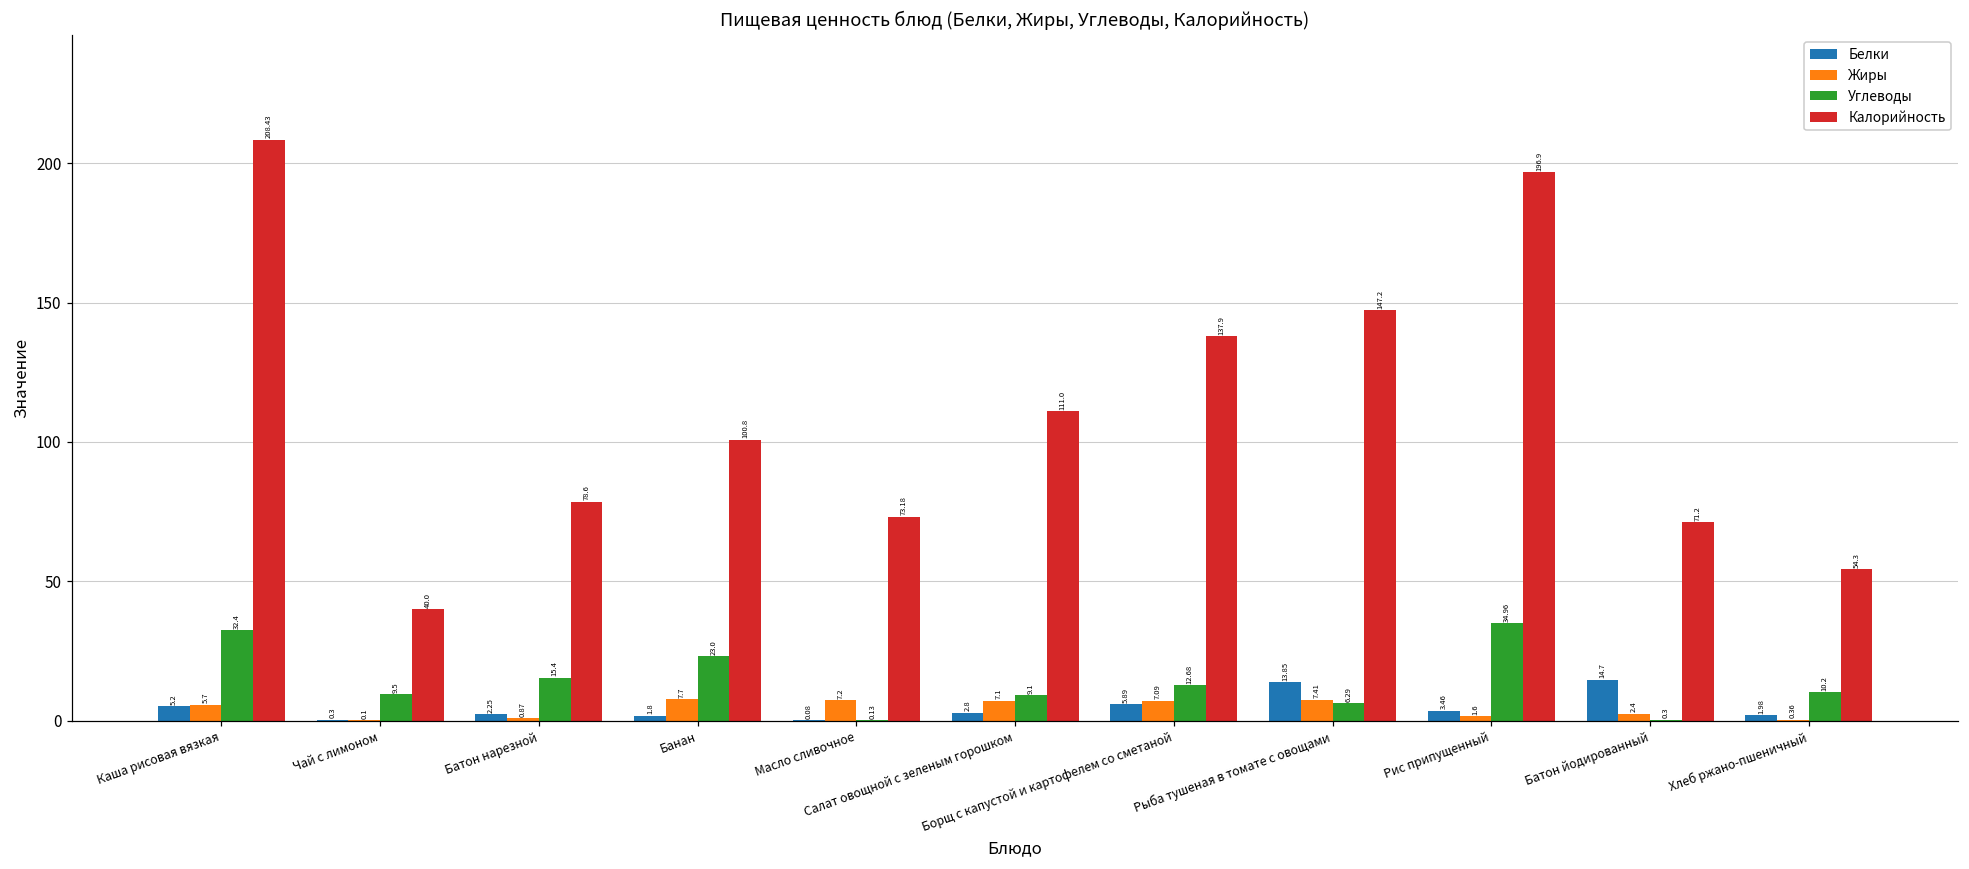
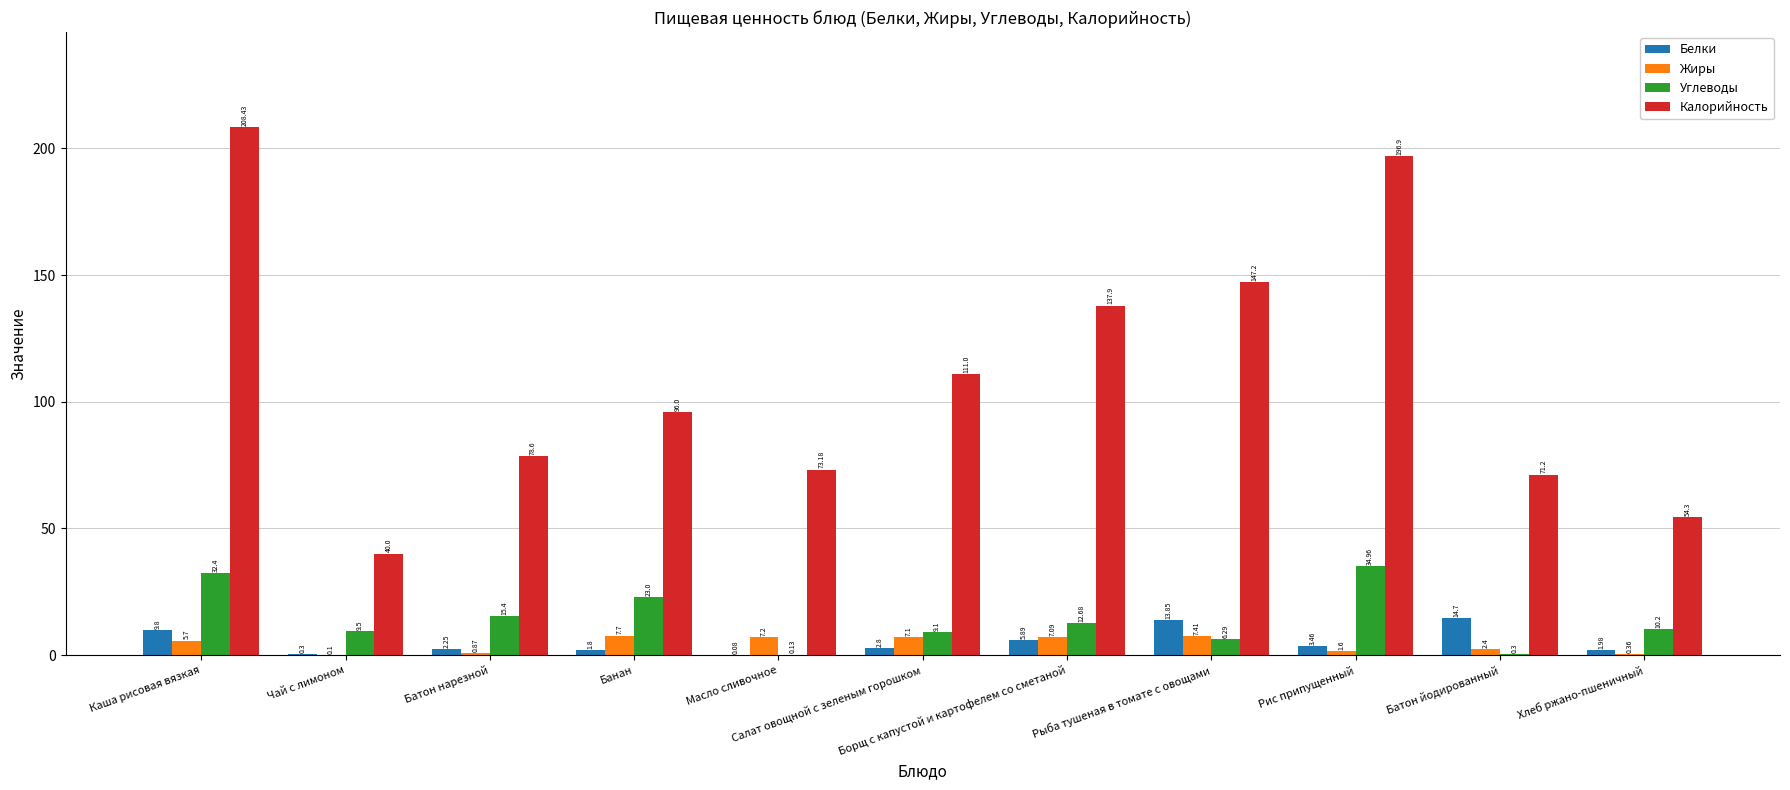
  {
    "Белки": {
-     "Каша рисовая вязкая": 5.2,
+     "Каша рисовая вязкая": 9.8,
      "Чай с лимоном": 0.3,
      "Батон нарезной": 2.25,
      "Банан": 1.8,
      "Масло сливочное": 0.08,
      "Салат овощной с зеленым горошком": 2.8,
      "Борщ с капустой и картофелем со сметаной": 5.89,
      "Рыба тушеная в томате с овощами": 13.85,
      "Рис припущенный": 3.46,
      "Батон йодированный": 14.7,
      "Хлеб ржано-пшеничный": 1.98
    },
    "Жиры": {
      "Каша рисовая вязкая": 5.7,
      "Чай с лимоном": 0.1,
      "Батон нарезной": 0.87,
      "Банан": 7.7,
      "Масло сливочное": 7.2,
      "Салат овощной с зеленым горошком": 7.1,
      "Борщ с капустой и картофелем со сметаной": 7.09,
      "Рыба тушеная в томате с овощами": 7.41,
      "Рис припущенный": 1.6,
      "Батон йодированный": 2.4,
      "Хлеб ржано-пшеничный": 0.36
    },
    "Углеводы": {
      "Каша рисовая вязкая": 32.4,
      "Чай с лимоном": 9.5,
      "Батон нарезной": 15.4,
      "Банан": 23.0,
      "Масло сливочное": 0.13,
      "Салат овощной с зеленым горошком": 9.1,
      "Борщ с капустой и картофелем со сметаной": 12.68,
      "Рыба тушеная в томате с овощами": 6.29,
      "Рис припущенный": 34.96,
      "Батон йодированный": 0.3,
      "Хлеб ржано-пшеничный": 10.2
    },
    "Калорийность": {
      "Каша рисовая вязкая": 208.43,
      "Чай с лимоном": 40.0,
      "Батон нарезной": 78.6,
-     "Банан": 100.8,
+     "Банан": 96.0,
      "Масло сливочное": 73.18,
      "Салат овощной с зеленым горошком": 111.0,
      "Борщ с капустой и картофелем со сметаной": 137.9,
      "Рыба тушеная в томате с овощами": 147.2,
      "Рис припущенный": 196.9,
      "Батон йодированный": 71.2,
      "Хлеб ржано-пшеничный": 54.3
    }
  }
